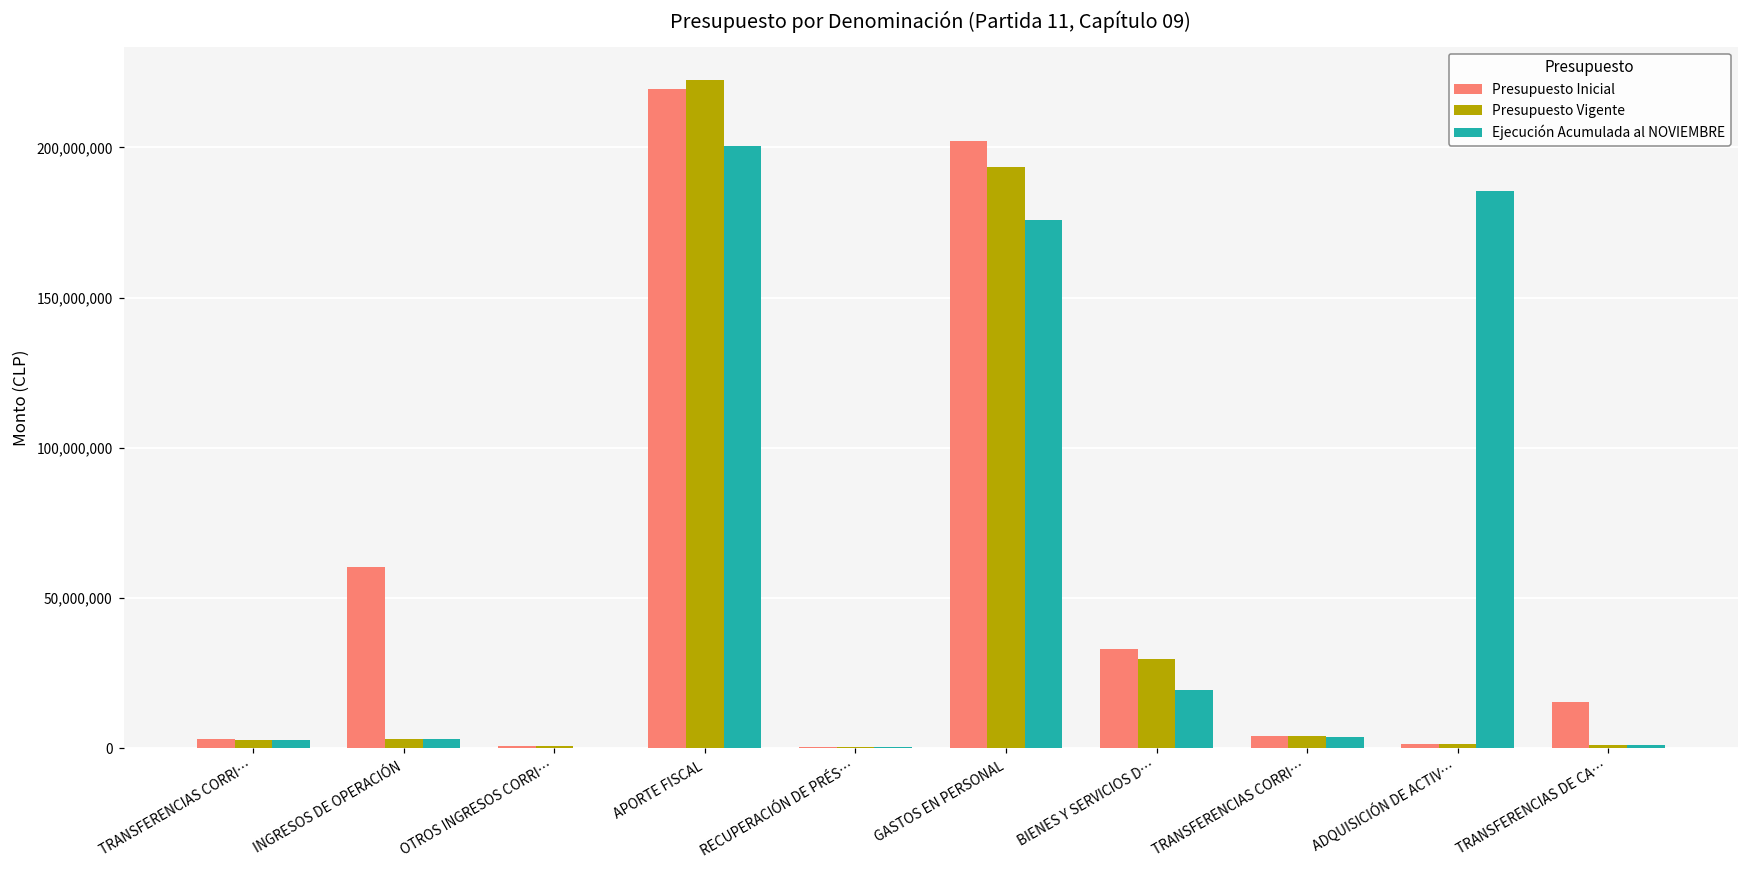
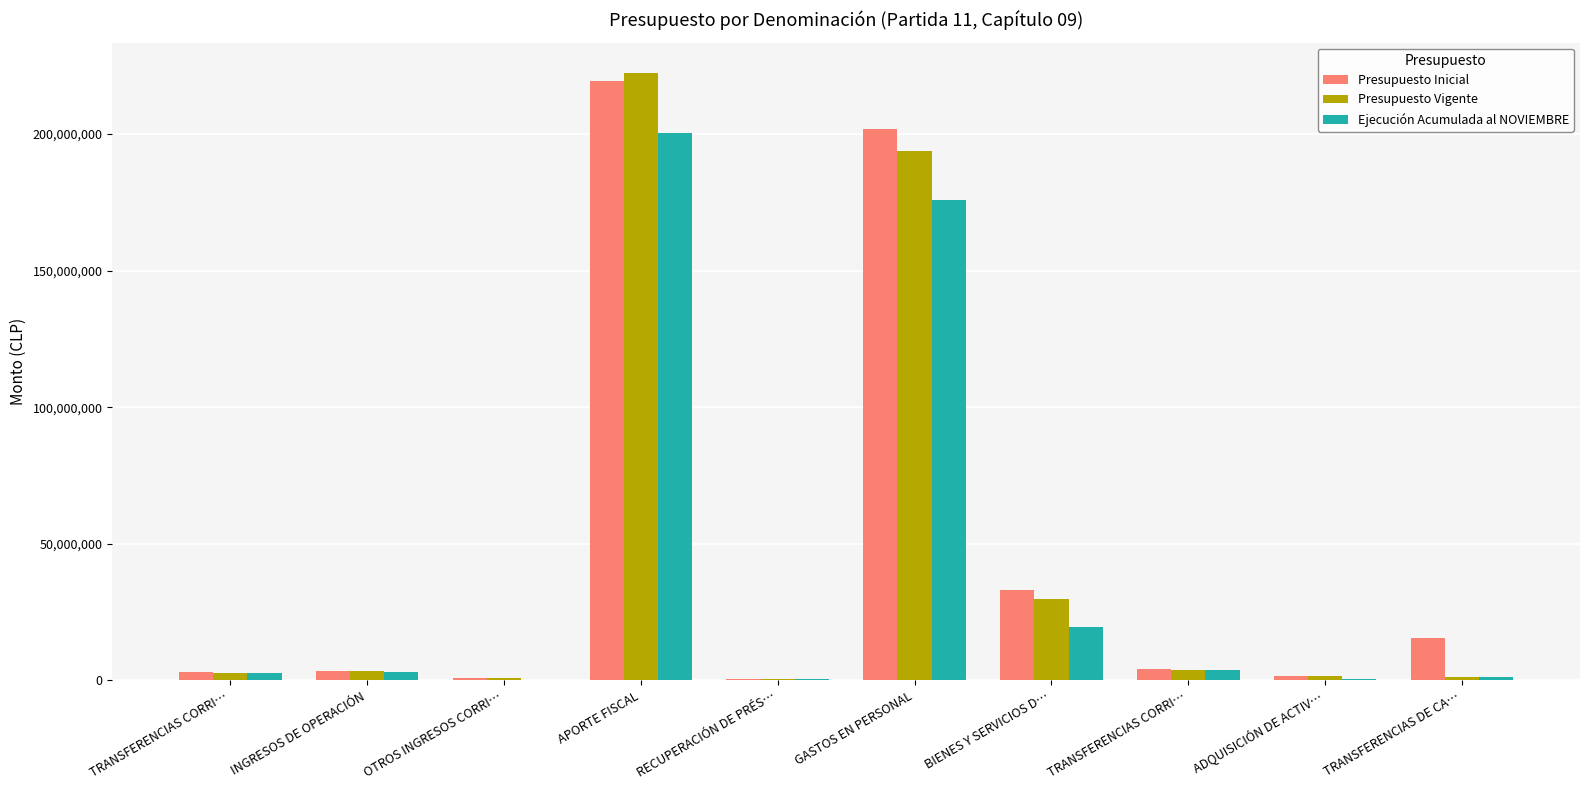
  {
    "Presupuesto Inicial": {
-     "INGRESOS DE OPERACIÓN": "60,000,000",
+     "INGRESOS DE OPERACIÓN": "3,000,000",
      "OTROS INGRESOS CORRI…": "1,000,000",
      "APORTE FISCAL": "219,000,000",
      "GASTOS EN PERSONAL": "202,000,000",
      "BIENES Y SERVICIOS D…": "33,000,000",
      "ADQUISICIÓN DE ACTIV…": "2,000,000",
      "TRANSFERENCIAS DE CA…": "15,000,000"
    },
    "Presupuesto Vigente": {
      "INGRESOS DE OPERACIÓN": "3,000,000",
      "OTROS INGRESOS CORRI…": "1,000,000",
      "APORTE FISCAL": "222,000,000",
      "GASTOS EN PERSONAL": "194,000,000",
      "BIENES Y SERVICIOS D…": "30,000,000",
      "ADQUISICIÓN DE ACTIV…": "2,000,000",
      "TRANSFERENCIAS DE CA…": "1,000,000"
    },
    "Ejecución Acumulada al NOVIEMBRE": {
      "INGRESOS DE OPERACIÓN": "3,000,000",
      "APORTE FISCAL": "201,000,000",
      "GASTOS EN PERSONAL": "176,000,000",
      "BIENES Y SERVICIOS D…": "20,000,000",
-     "ADQUISICIÓN DE ACTIV…": "185,000,000",
+     "ADQUISICIÓN DE ACTIV…": "1,000,000",
      "TRANSFERENCIAS DE CA…": "1,000,000"
    }
  }
